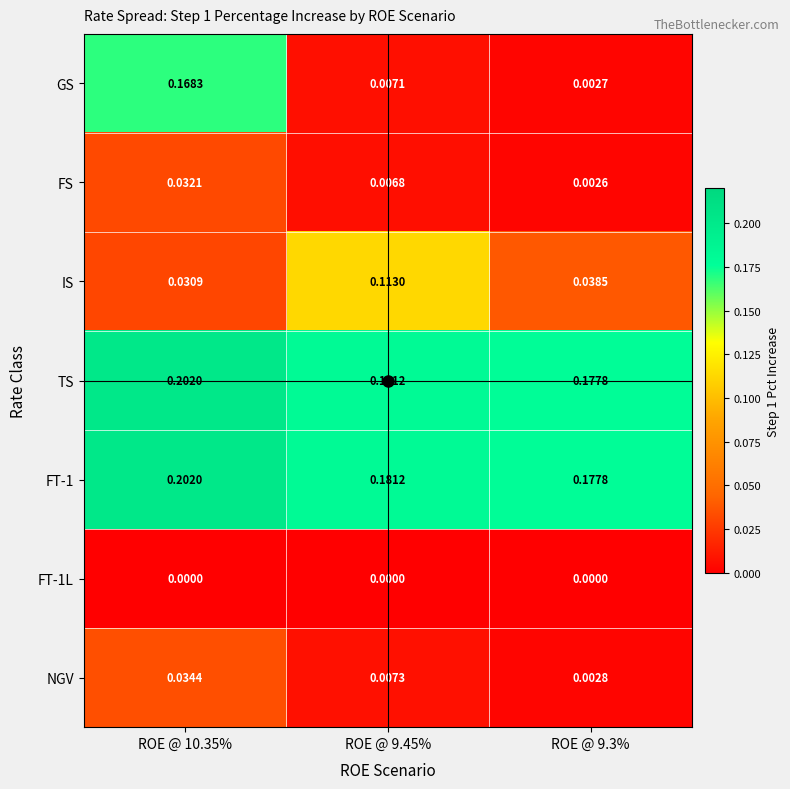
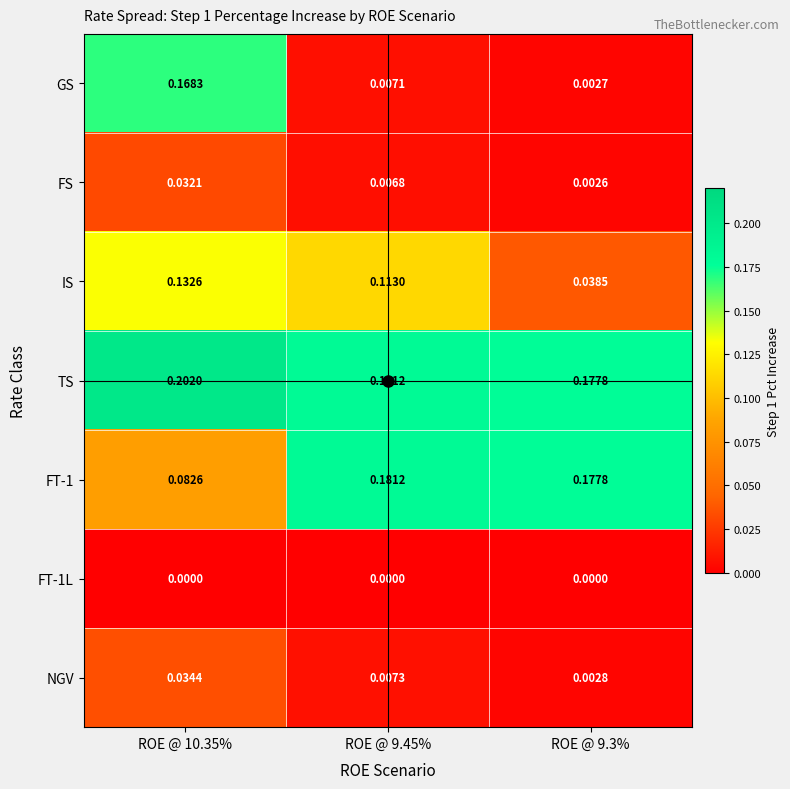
  {
    "GS": {
      "ROE @ 10.35%": 0.1683,
      "ROE @ 9.45%": 0.0071,
      "ROE @ 9.3%": 0.0027
    },
    "FS": {
      "ROE @ 10.35%": 0.0321,
      "ROE @ 9.45%": 0.0068,
      "ROE @ 9.3%": 0.0026
    },
    "IS": {
-     "ROE @ 10.35%": 0.0309,
+     "ROE @ 10.35%": 0.1326,
      "ROE @ 9.45%": 0.1130,
      "ROE @ 9.3%": 0.0385
    },
    "TS": {
      "ROE @ 10.35%": 0.2020,
      "ROE @ 9.3%": 0.1778
    },
    "FT-1": {
-     "ROE @ 10.35%": 0.2020,
+     "ROE @ 10.35%": 0.0826,
      "ROE @ 9.45%": 0.1812,
      "ROE @ 9.3%": 0.1778
    },
    "FT-1L": {
      "ROE @ 10.35%": 0.0000,
      "ROE @ 9.45%": 0.0000,
      "ROE @ 9.3%": 0.0000
    },
    "NGV": {
      "ROE @ 10.35%": 0.0344,
      "ROE @ 9.45%": 0.0073,
      "ROE @ 9.3%": 0.0028
    }
  }
